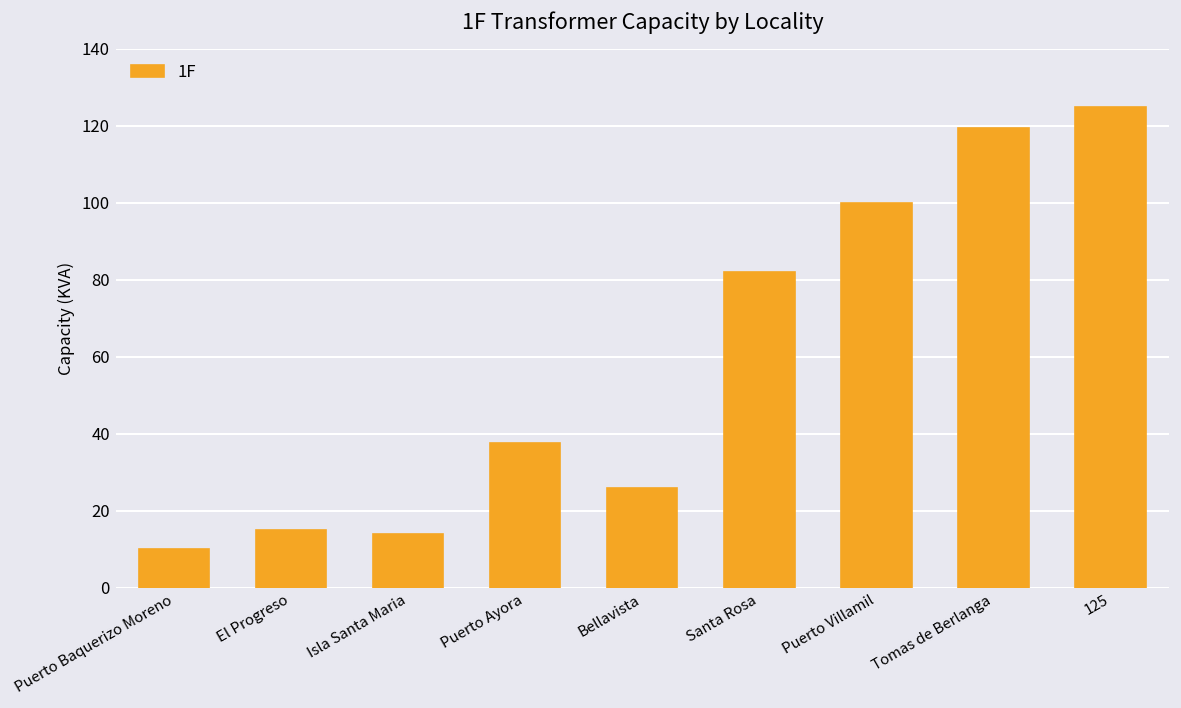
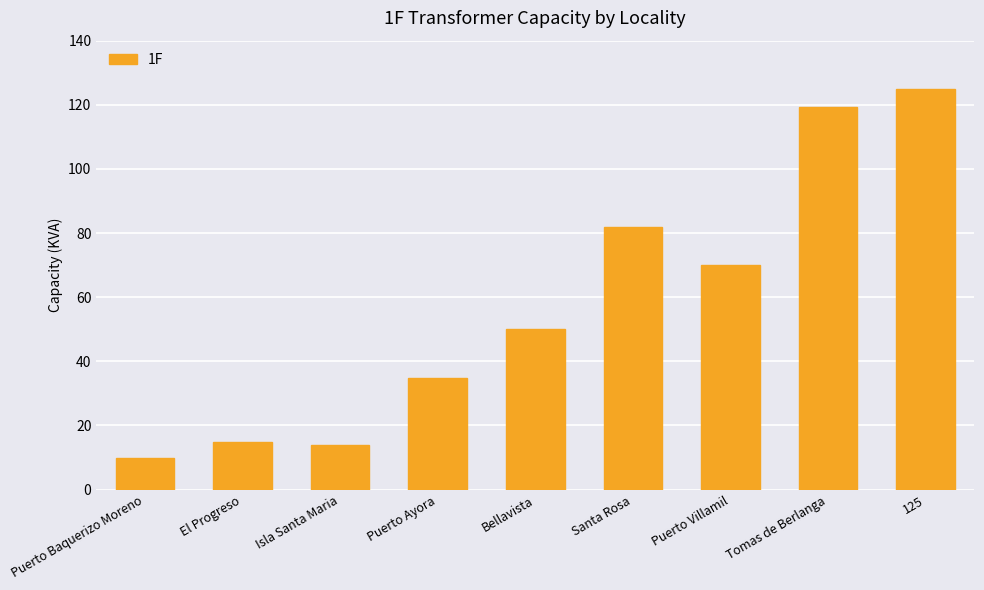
  {
    "Puerto Baquerizo Moreno": 10,
    "El Progreso": 15,
    "Isla Santa Maria": 14,
-   "Puerto Ayora": 38,
-   "Bellavista": 26,
+   "Puerto Ayora": 35,
+   "Bellavista": 50,
    "Santa Rosa": 82,
-   "Puerto Villamil": 100,
+   "Puerto Villamil": 70,
    "Tomas de Berlanga": 119,
    "125": 125
  }
